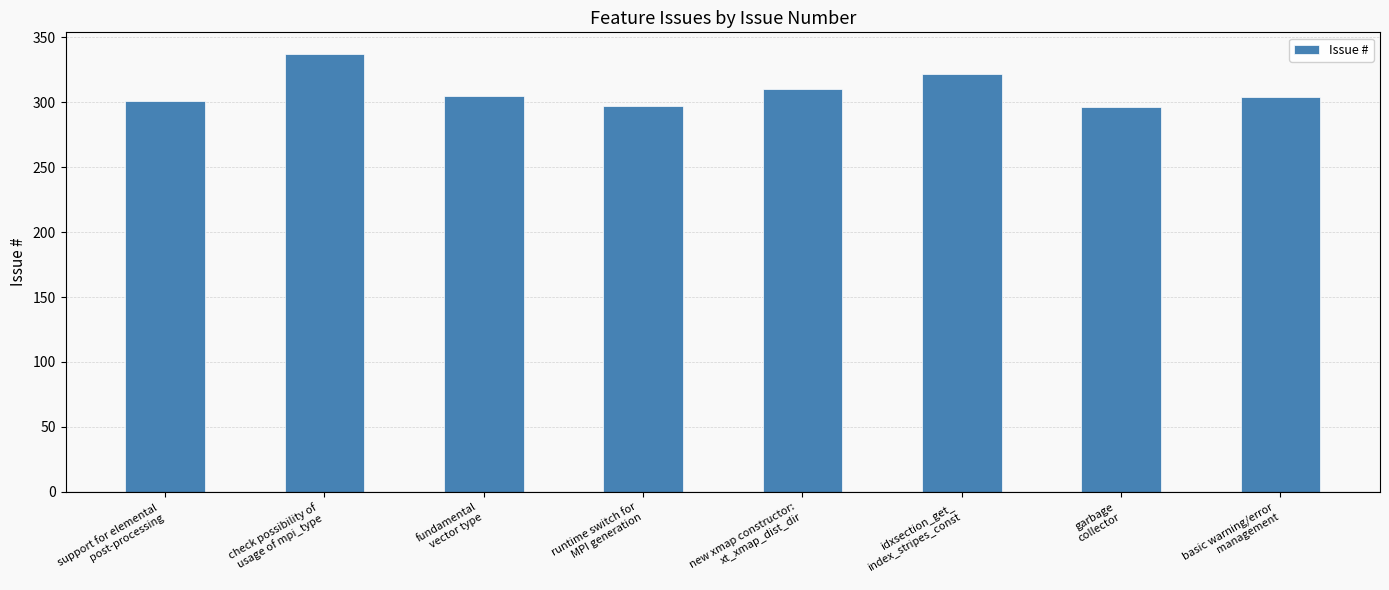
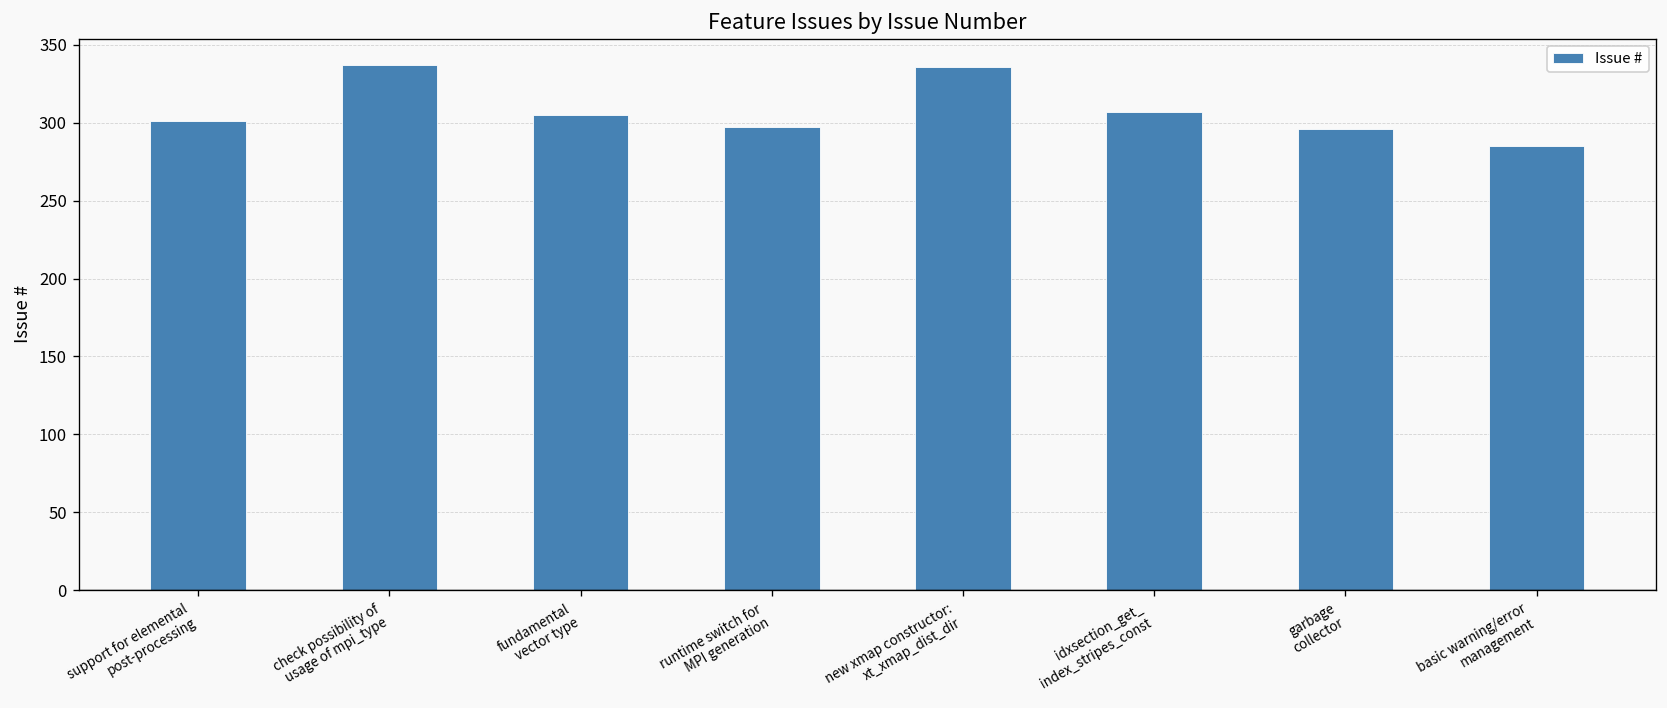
  {
    "support for elemental post-processing": 301,
    "check possibility of usage of mpi_type": 337,
    "fundamental vector type": 305,
    "runtime switch for MPI generation": 297,
-   "new xmap constructor: xt_xmap_dist_dir": 310,
-   "idxsection_get_ index_stripes_const": 322,
+   "new xmap constructor: xt_xmap_dist_dir": 336,
+   "idxsection_get_ index_stripes_const": 307,
    "garbage collector": 296,
-   "basic warning/error management": 304
+   "basic warning/error management": 285
  }
